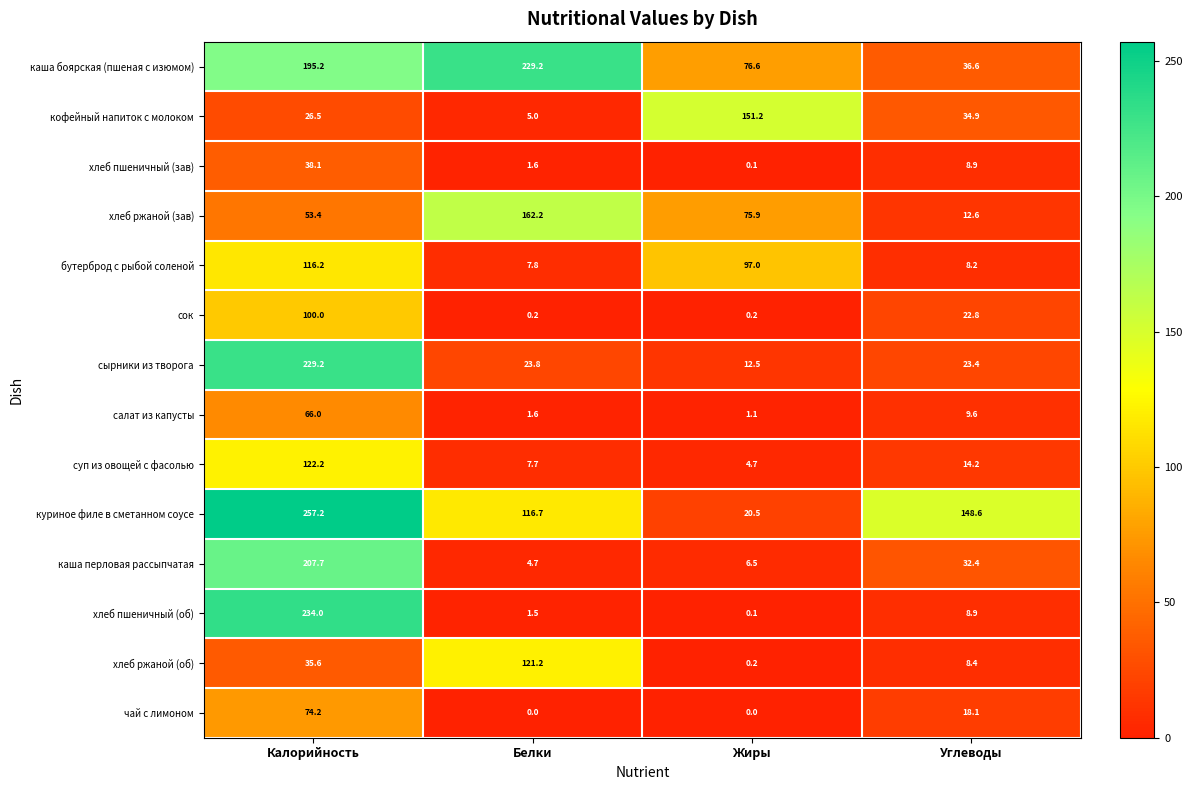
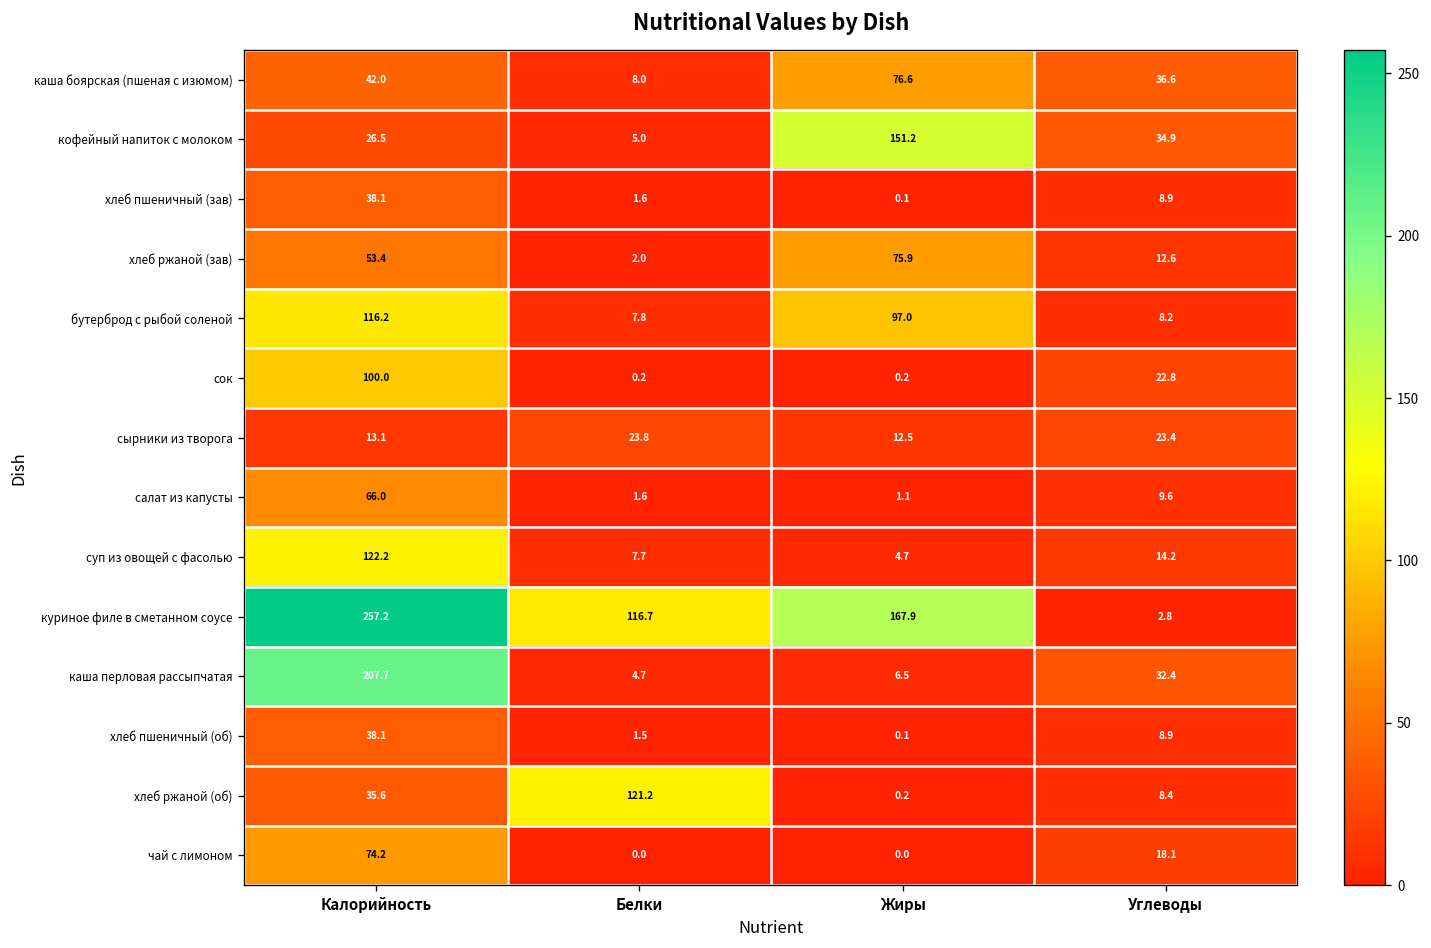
  {
    "каша боярская (пшеная с изюмом)": {
-     "Калорийность": 195.2,
-     "Белки": 229.2,
+     "Калорийность": 42.0,
+     "Белки": 8.0,
      "Жиры": 76.6,
      "Углеводы": 36.6
    },
    "кофейный напиток с молоком": {
      "Калорийность": 26.5,
      "Белки": 5.0,
      "Жиры": 151.2,
      "Углеводы": 34.9
    },
    "хлеб пшеничный (зав)": {
      "Калорийность": 38.1,
      "Белки": 1.6,
      "Жиры": 0.1,
      "Углеводы": 8.9
    },
    "хлеб ржаной (зав)": {
      "Калорийность": 53.4,
-     "Белки": 162.2,
+     "Белки": 2.0,
      "Жиры": 75.9,
      "Углеводы": 12.6
    },
    "бутерброд с рыбой соленой": {
      "Калорийность": 116.2,
      "Белки": 7.8,
      "Жиры": 97.0,
      "Углеводы": 8.2
    },
    "сок": {
      "Калорийность": 100.0,
      "Белки": 0.2,
      "Жиры": 0.2,
      "Углеводы": 22.8
    },
    "сырники из творога": {
-     "Калорийность": 229.2,
+     "Калорийность": 13.1,
      "Белки": 23.8,
      "Жиры": 12.5,
      "Углеводы": 23.4
    },
    "салат из капусты": {
      "Калорийность": 66.0,
      "Белки": 1.6,
      "Жиры": 1.1,
      "Углеводы": 9.6
    },
    "суп из овощей с фасолью": {
      "Калорийность": 122.2,
      "Белки": 7.7,
      "Жиры": 4.7,
      "Углеводы": 14.2
    },
    "куриное филе в сметанном соусе": {
      "Калорийность": 257.2,
      "Белки": 116.7,
-     "Жиры": 20.5,
-     "Углеводы": 148.6
+     "Жиры": 167.9,
+     "Углеводы": 2.8
    },
    "каша перловая рассыпчатая": {
      "Калорийность": 207.7,
      "Белки": 4.7,
      "Жиры": 6.5,
      "Углеводы": 32.4
    },
    "хлеб пшеничный (об)": {
-     "Калорийность": 234.0,
+     "Калорийность": 38.1,
      "Белки": 1.5,
      "Жиры": 0.1,
      "Углеводы": 8.9
    },
    "хлеб ржаной (об)": {
      "Калорийность": 35.6,
      "Белки": 121.2,
      "Жиры": 0.2,
      "Углеводы": 8.4
    },
    "чай с лимоном": {
      "Калорийность": 74.2,
      "Белки": 0.0,
      "Жиры": 0.0,
      "Углеводы": 18.1
    }
  }
